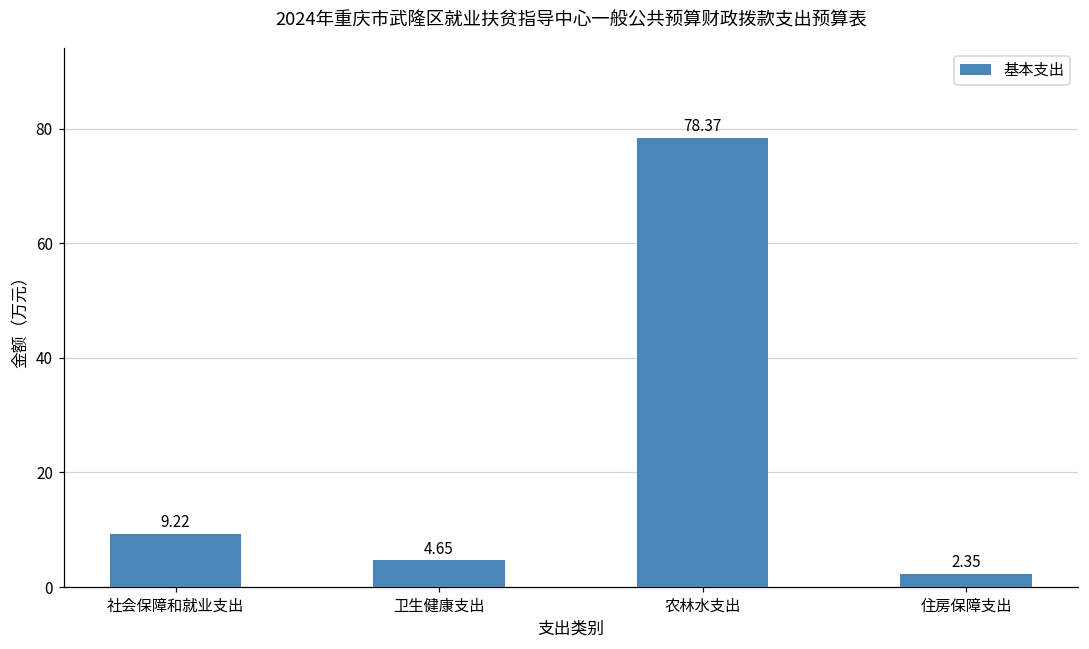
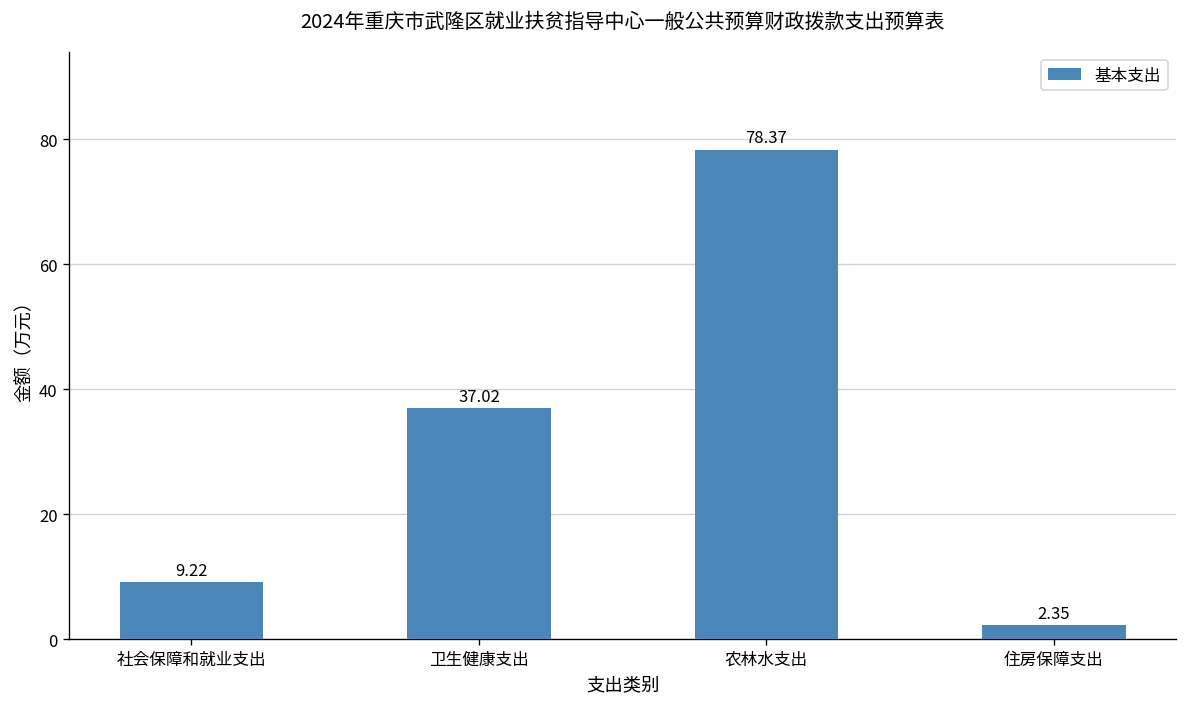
  {
    "社会保障和就业支出": 9.22,
-   "卫生健康支出": 4.65,
+   "卫生健康支出": 37.02,
    "农林水支出": 78.37,
    "住房保障支出": 2.35
  }
